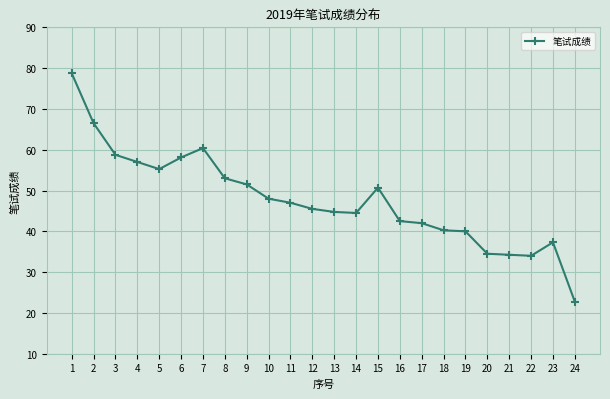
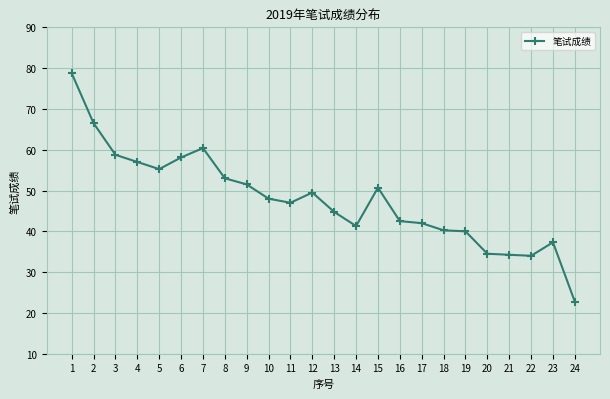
  {
    "1": 79,
    "2": 67,
    "3": 59,
    "4": 57,
    "5": 55,
    "6": 58,
    "7": 60,
    "8": 53,
    "9": 52,
    "10": 48,
    "11": 47,
-   "12": 46,
+   "12": 50,
    "13": 45,
-   "14": 45,
+   "14": 41,
    "15": 51,
    "16": 43,
    "17": 42,
    "18": 40,
    "19": 40,
    "20": 35,
    "21": 34,
    "22": 34,
    "23": 37,
    "24": 23
  }
